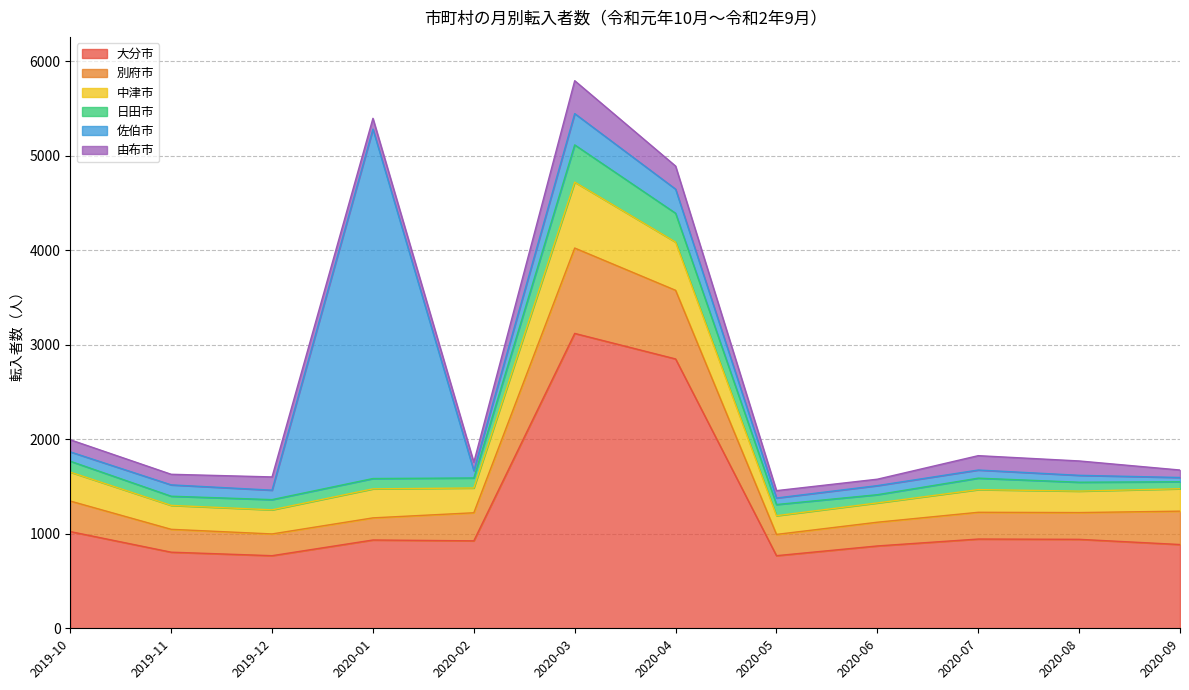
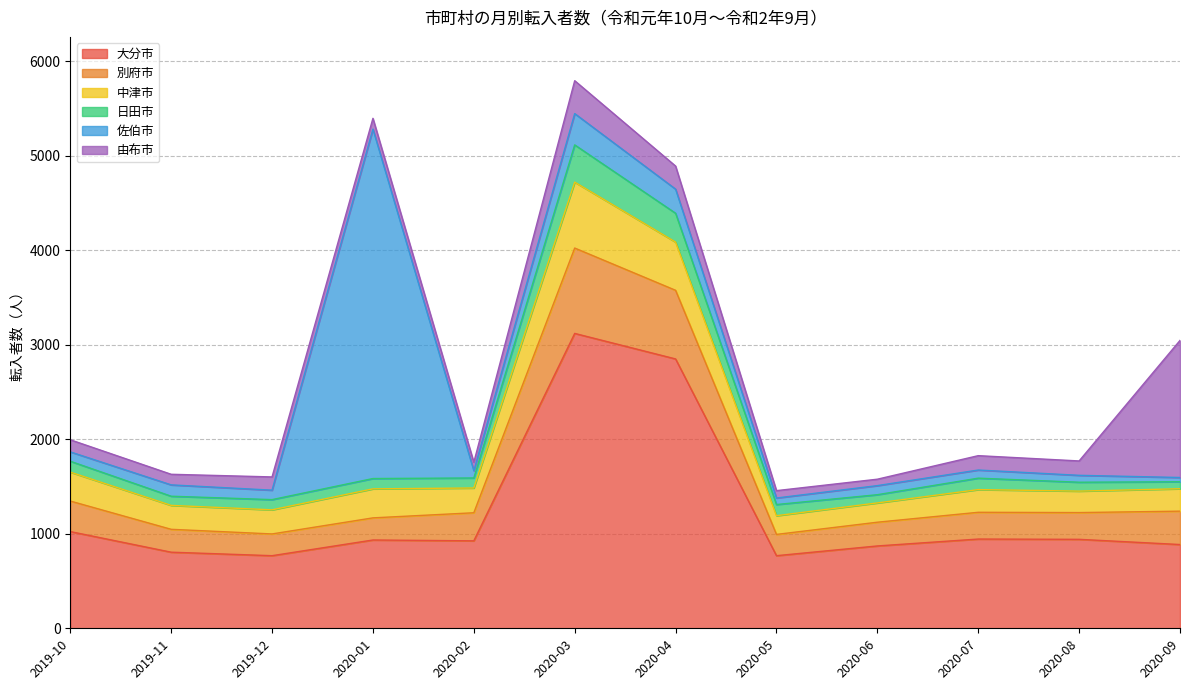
  {
    "中津市": {
      "2019-10": 300,
      "2019-11": 300,
      "2019-12": 300,
      "2020-01": 300,
      "2020-02": 300,
      "2020-03": 700,
      "2020-04": 500,
      "2020-05": 200,
      "2020-06": 200,
      "2020-07": 200,
      "2020-08": 200,
      "2020-09": 200
    },
    "日田市": {
      "2019-10": 100,
      "2019-11": 100,
      "2019-12": 100,
      "2020-01": 100,
      "2020-02": 100,
      "2020-03": 400,
      "2020-04": 300,
      "2020-05": 100,
      "2020-06": 100,
      "2020-07": 100,
      "2020-08": 100,
      "2020-09": 100
    },
    "佐伯市": {
      "2019-10": 100,
      "2019-11": 100,
      "2019-12": 100,
      "2020-01": 3700,
      "2020-02": 100,
      "2020-03": 300,
      "2020-04": 300,
      "2020-05": 100,
      "2020-06": 100,
      "2020-07": 100,
      "2020-08": 100,
      "2020-09": 0
    },
    "由布市": {
      "2019-10": 100,
      "2019-11": 100,
      "2019-12": 100,
      "2020-01": 100,
      "2020-02": 100,
      "2020-03": 300,
      "2020-04": 200,
      "2020-05": 100,
      "2020-06": 100,
      "2020-07": 200,
      "2020-08": 200,
-     "2020-09": 100
+     "2020-09": 1500
    }
  }
